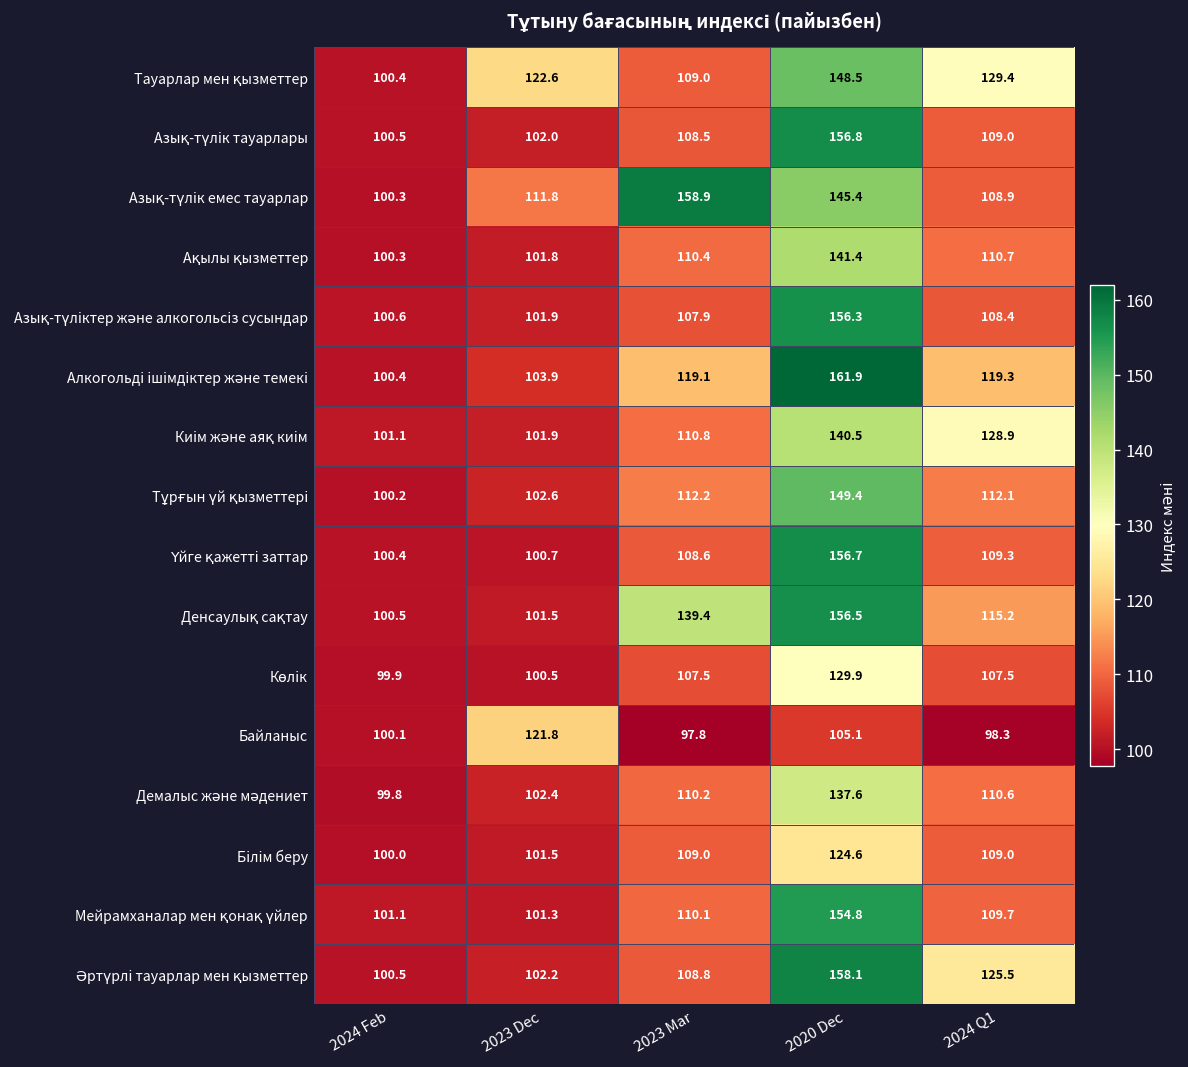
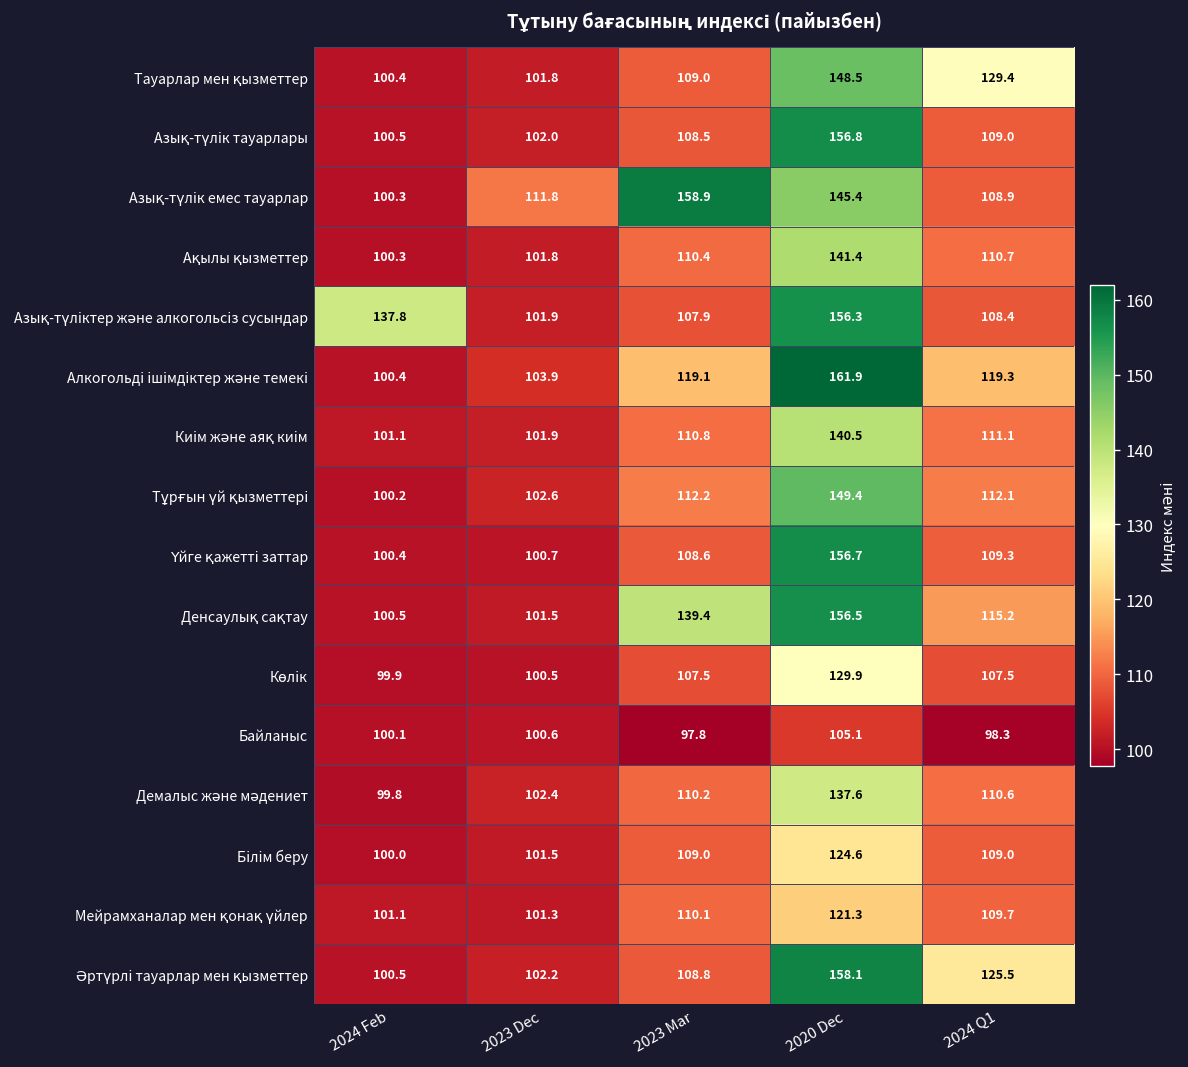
  {
    "Тауарлар мен қызметтер": {
      "2024 Feb": 100.4,
-     "2023 Dec": 122.6,
+     "2023 Dec": 101.8,
      "2023 Mar": 109.0,
      "2020 Dec": 148.5,
      "2024 Q1": 129.4
    },
    "Азық-түлік тауарлары": {
      "2024 Feb": 100.5,
      "2023 Dec": 102.0,
      "2023 Mar": 108.5,
      "2020 Dec": 156.8,
      "2024 Q1": 109.0
    },
    "Азық-түлік емес тауарлар": {
      "2024 Feb": 100.3,
      "2023 Dec": 111.8,
      "2023 Mar": 158.9,
      "2020 Dec": 145.4,
      "2024 Q1": 108.9
    },
    "Ақылы қызметтер": {
      "2024 Feb": 100.3,
      "2023 Dec": 101.8,
      "2023 Mar": 110.4,
      "2020 Dec": 141.4,
      "2024 Q1": 110.7
    },
    "Азық-түліктер және алкогольсіз сусындар": {
-     "2024 Feb": 100.6,
+     "2024 Feb": 137.8,
      "2023 Dec": 101.9,
      "2023 Mar": 107.9,
      "2020 Dec": 156.3,
      "2024 Q1": 108.4
    },
    "Алкогольді ішімдіктер және темекі": {
      "2024 Feb": 100.4,
      "2023 Dec": 103.9,
      "2023 Mar": 119.1,
      "2020 Dec": 161.9,
      "2024 Q1": 119.3
    },
    "Киім және аяқ киім": {
      "2024 Feb": 101.1,
      "2023 Dec": 101.9,
      "2023 Mar": 110.8,
      "2020 Dec": 140.5,
-     "2024 Q1": 128.9
+     "2024 Q1": 111.1
    },
    "Тұрғын үй қызметтері": {
      "2024 Feb": 100.2,
      "2023 Dec": 102.6,
      "2023 Mar": 112.2,
      "2020 Dec": 149.4,
      "2024 Q1": 112.1
    },
    "Үйге қажетті заттар": {
      "2024 Feb": 100.4,
      "2023 Dec": 100.7,
      "2023 Mar": 108.6,
      "2020 Dec": 156.7,
      "2024 Q1": 109.3
    },
    "Денсаулық сақтау": {
      "2024 Feb": 100.5,
      "2023 Dec": 101.5,
      "2023 Mar": 139.4,
      "2020 Dec": 156.5,
      "2024 Q1": 115.2
    },
    "Көлік": {
      "2024 Feb": 99.9,
      "2023 Dec": 100.5,
      "2023 Mar": 107.5,
      "2020 Dec": 129.9,
      "2024 Q1": 107.5
    },
    "Байланыс": {
      "2024 Feb": 100.1,
-     "2023 Dec": 121.8,
+     "2023 Dec": 100.6,
      "2023 Mar": 97.8,
      "2020 Dec": 105.1,
      "2024 Q1": 98.3
    },
    "Демалыс және мәдениет": {
      "2024 Feb": 99.8,
      "2023 Dec": 102.4,
      "2023 Mar": 110.2,
      "2020 Dec": 137.6,
      "2024 Q1": 110.6
    },
    "Білім беру": {
      "2024 Feb": 100.0,
      "2023 Dec": 101.5,
      "2023 Mar": 109.0,
      "2020 Dec": 124.6,
      "2024 Q1": 109.0
    },
    "Мейрамханалар мен қонақ үйлер": {
      "2024 Feb": 101.1,
      "2023 Dec": 101.3,
      "2023 Mar": 110.1,
-     "2020 Dec": 154.8,
+     "2020 Dec": 121.3,
      "2024 Q1": 109.7
    },
    "Әртүрлі тауарлар мен қызметтер": {
      "2024 Feb": 100.5,
      "2023 Dec": 102.2,
      "2023 Mar": 108.8,
      "2020 Dec": 158.1,
      "2024 Q1": 125.5
    }
  }
